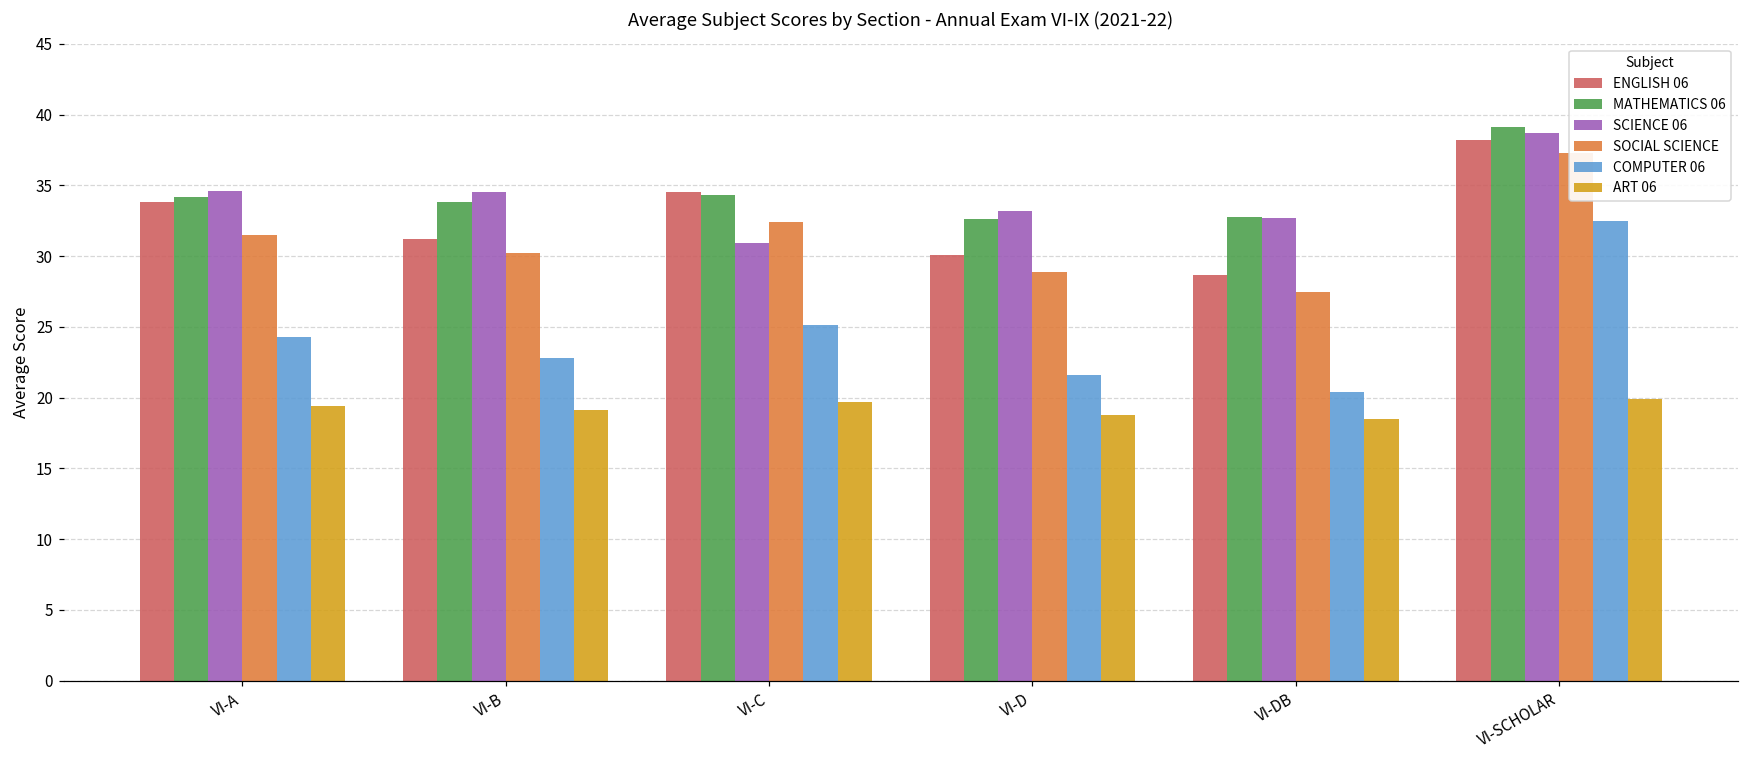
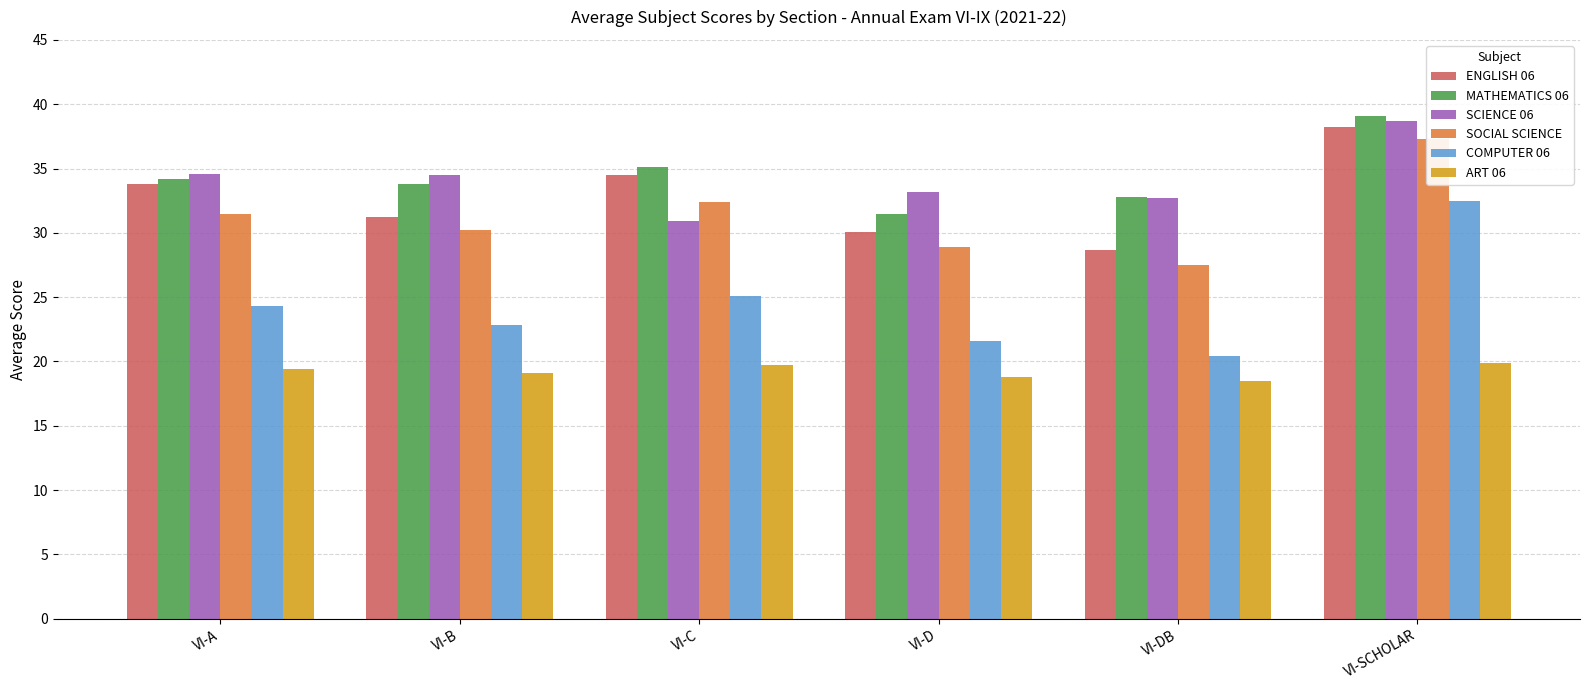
  {
    "MATHEMATICS 06": {
      "VI-A": 34.2,
      "VI-B": 33.8,
-     "VI-C": 34.3,
-     "VI-D": 32.6,
+     "VI-C": 35.1,
+     "VI-D": 31.5,
      "VI-DB": 32.8,
      "VI-SCHOLAR": 39.1
    },
    "SCIENCE 06": {
      "VI-A": 34.6,
      "VI-B": 34.5,
      "VI-C": 30.9,
      "VI-D": 33.2,
      "VI-DB": 32.7,
      "VI-SCHOLAR": 38.7
    },
    "COMPUTER 06": {
      "VI-A": 24.3,
      "VI-B": 22.8,
      "VI-C": 25.1,
      "VI-D": 21.6,
      "VI-DB": 20.4,
      "VI-SCHOLAR": 32.5
    }
  }
